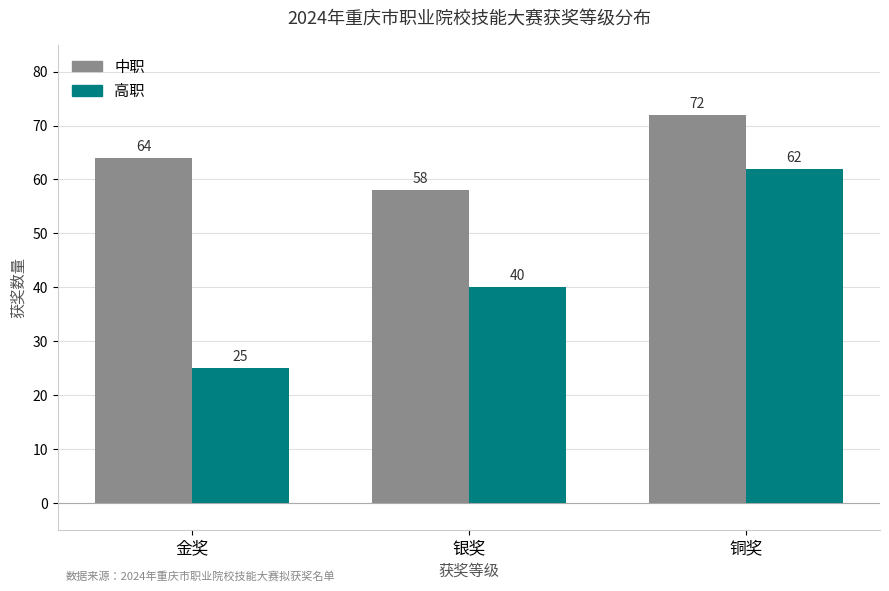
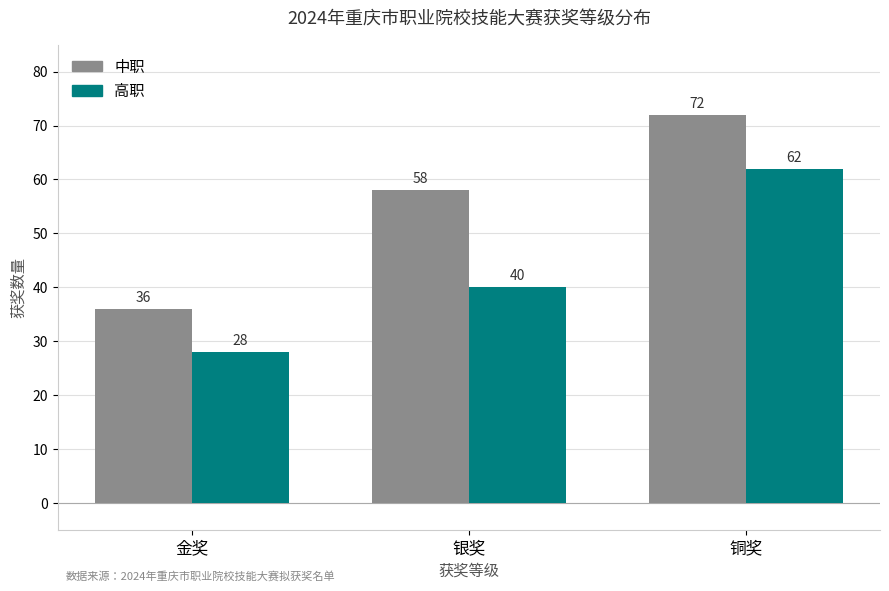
  {
    "中职": {
-     "金奖": 64,
+     "金奖": 36,
      "银奖": 58,
      "铜奖": 72
    },
    "高职": {
-     "金奖": 25,
+     "金奖": 28,
      "银奖": 40,
      "铜奖": 62
    }
  }
